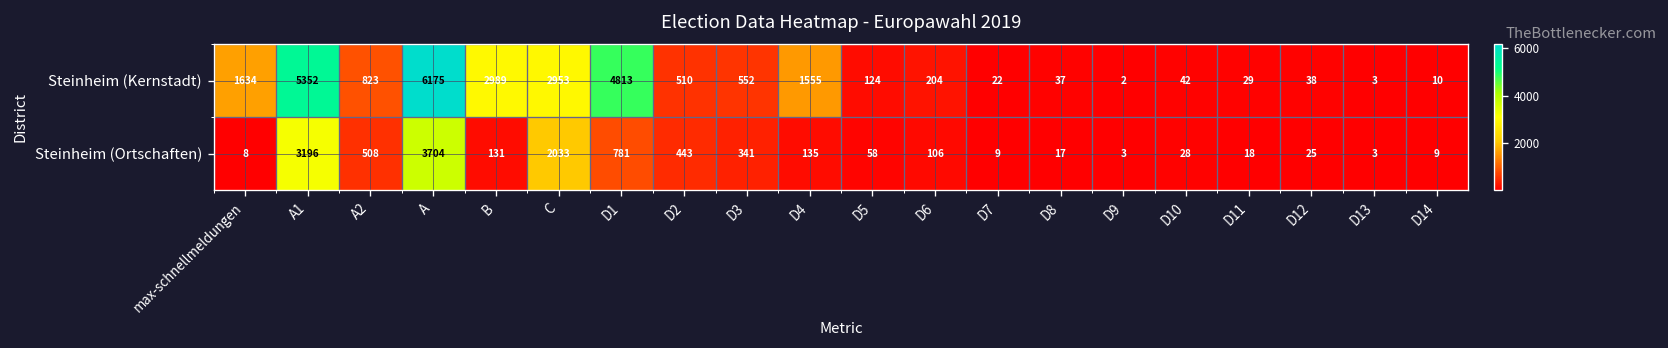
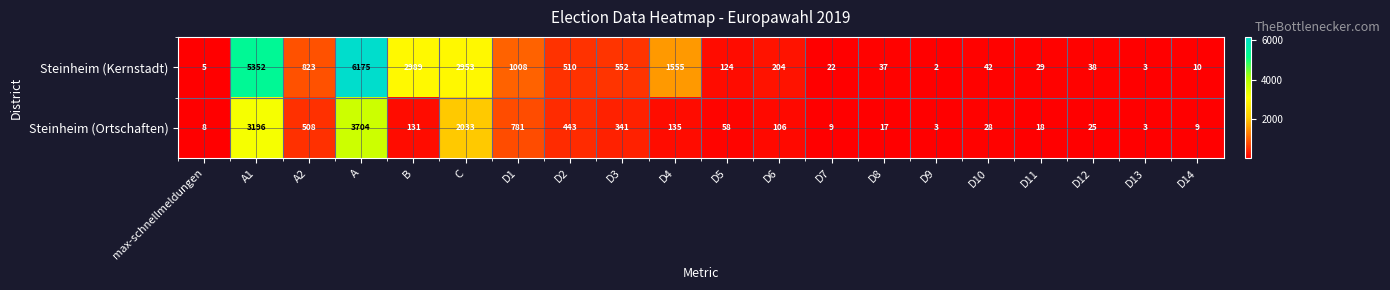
  {
    "Steinheim (Kernstadt)": {
-     "max-schnellmeldungen": 1634,
+     "max-schnellmeldungen": 5,
      "A1": 5352,
      "A2": 823,
      "A": 6175,
      "B": 2989,
      "C": 2953,
-     "D1": 4813,
+     "D1": 1008,
      "D2": 510,
      "D3": 552,
      "D4": 1555,
      "D5": 124,
      "D6": 204,
      "D7": 22,
      "D8": 37,
      "D9": 2,
      "D10": 42,
      "D11": 29,
      "D12": 38,
      "D13": 3,
      "D14": 10
    },
    "Steinheim (Ortschaften)": {
      "max-schnellmeldungen": 8,
      "A1": 3196,
      "A2": 508,
      "A": 3704,
      "B": 131,
      "C": 2033,
      "D1": 781,
      "D2": 443,
      "D3": 341,
      "D4": 135,
      "D5": 58,
      "D6": 106,
      "D7": 9,
      "D8": 17,
      "D9": 3,
      "D10": 28,
      "D11": 18,
      "D12": 25,
      "D13": 3,
      "D14": 9
    }
  }
